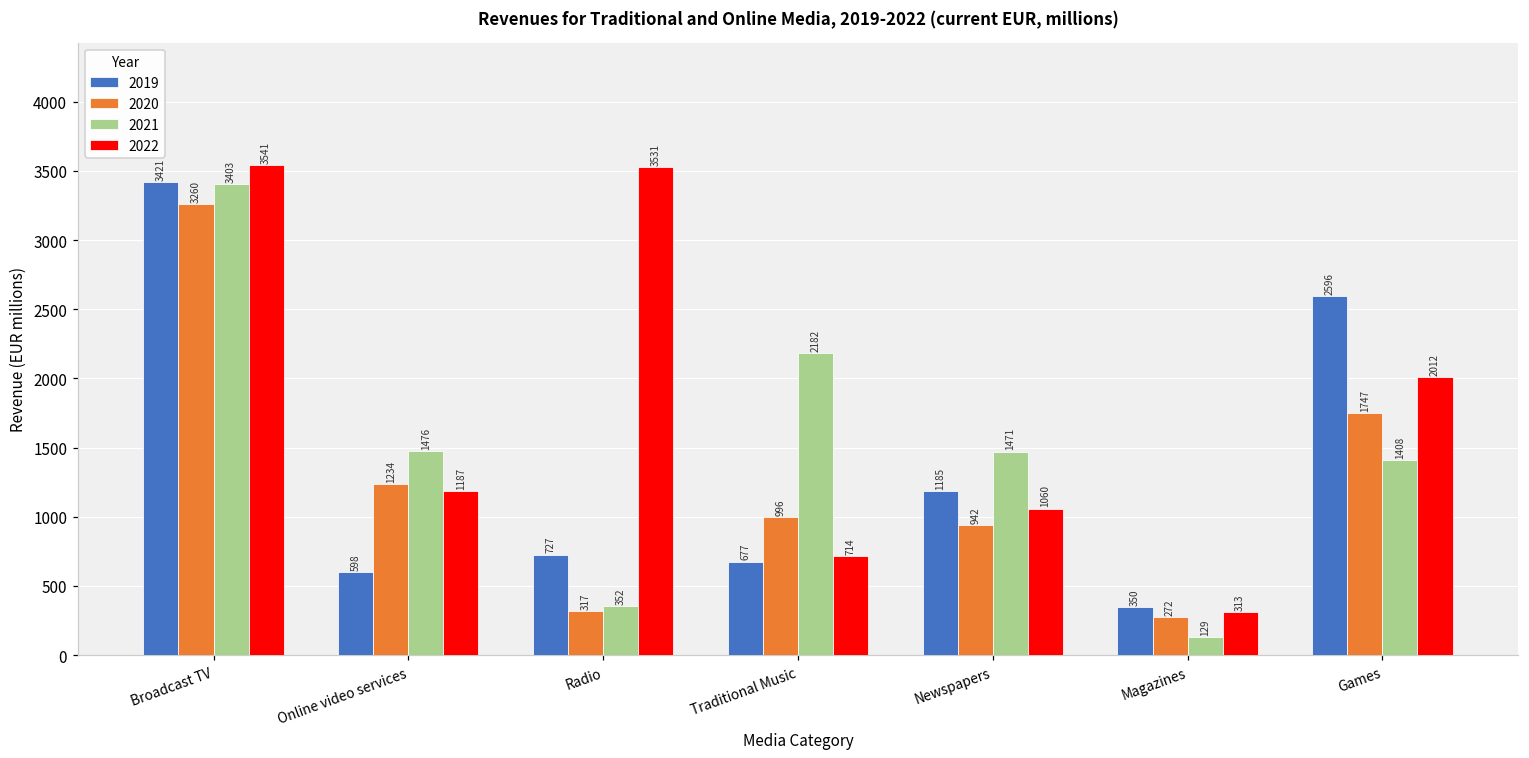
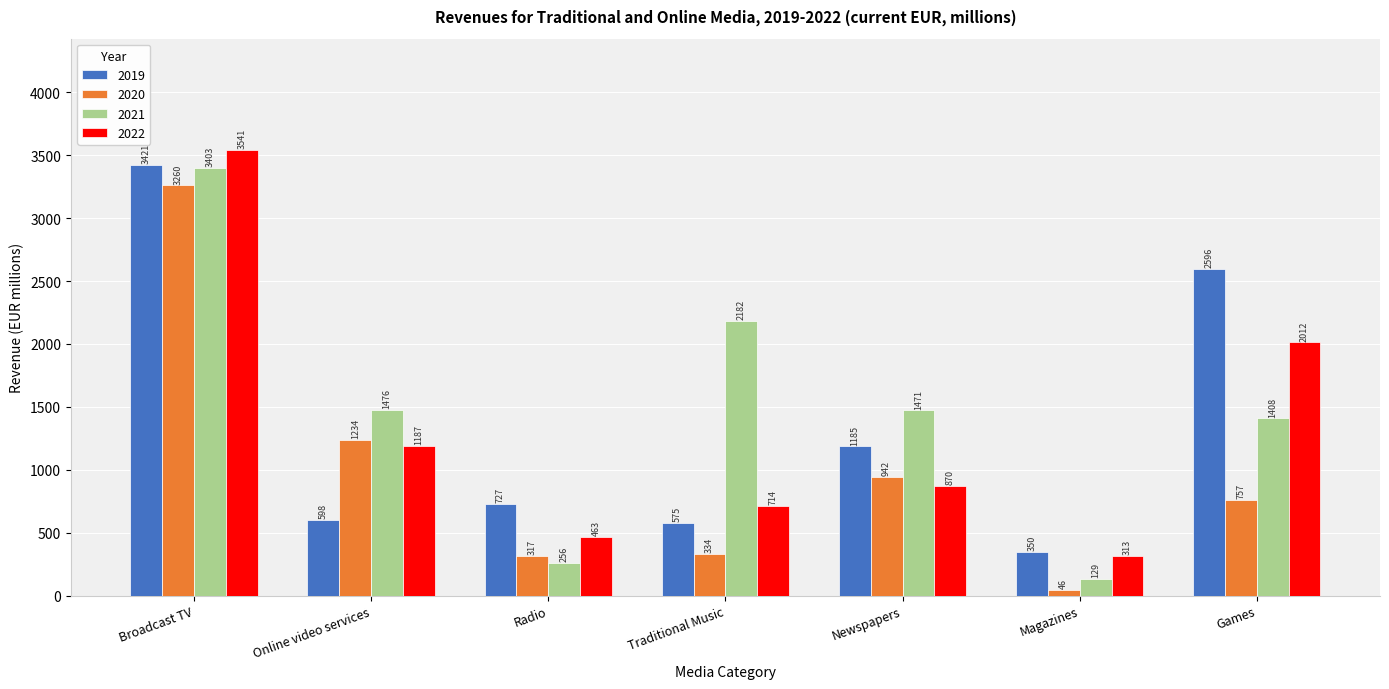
  {
    "2019": {
      "Online video services": 598,
      "Radio": 727,
-     "Traditional Music": 677,
+     "Traditional Music": 575,
      "Newspapers": 1185,
      "Magazines": 350,
      "Games": 2596
    },
    "2020": {
      "Broadcast TV": 3260,
      "Online video services": 1234,
      "Radio": 317,
-     "Traditional Music": 996,
+     "Traditional Music": 334,
      "Newspapers": 942,
-     "Magazines": 272,
-     "Games": 1747
+     "Magazines": 46,
+     "Games": 757
    },
    "2021": {
      "Broadcast TV": 3403,
      "Online video services": 1476,
-     "Radio": 352,
+     "Radio": 256,
      "Traditional Music": 2182,
      "Newspapers": 1471,
      "Magazines": 129,
      "Games": 1408
    },
    "2022": {
      "Broadcast TV": 3541,
      "Online video services": 1187,
-     "Radio": 3531,
+     "Radio": 463,
      "Traditional Music": 714,
-     "Newspapers": 1060,
+     "Newspapers": 870,
      "Magazines": 313,
      "Games": 2012
    }
  }
